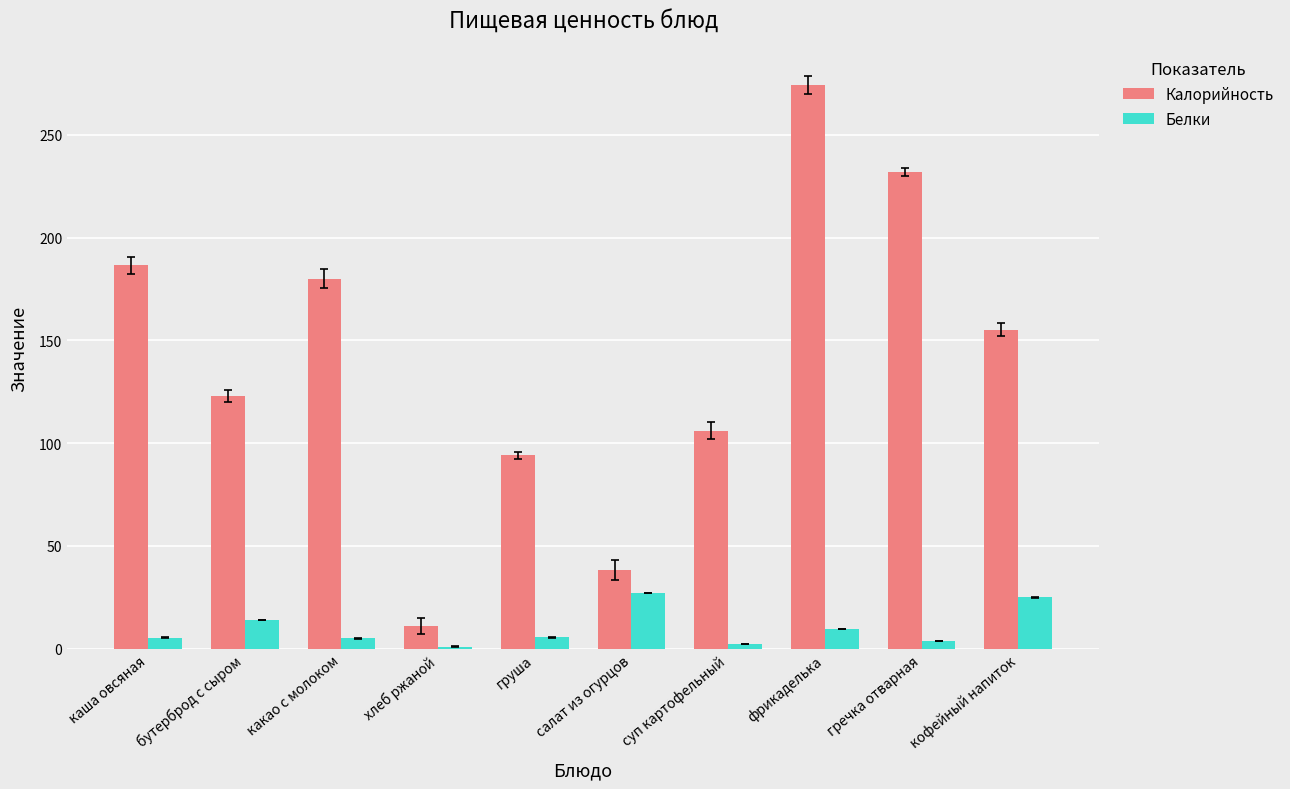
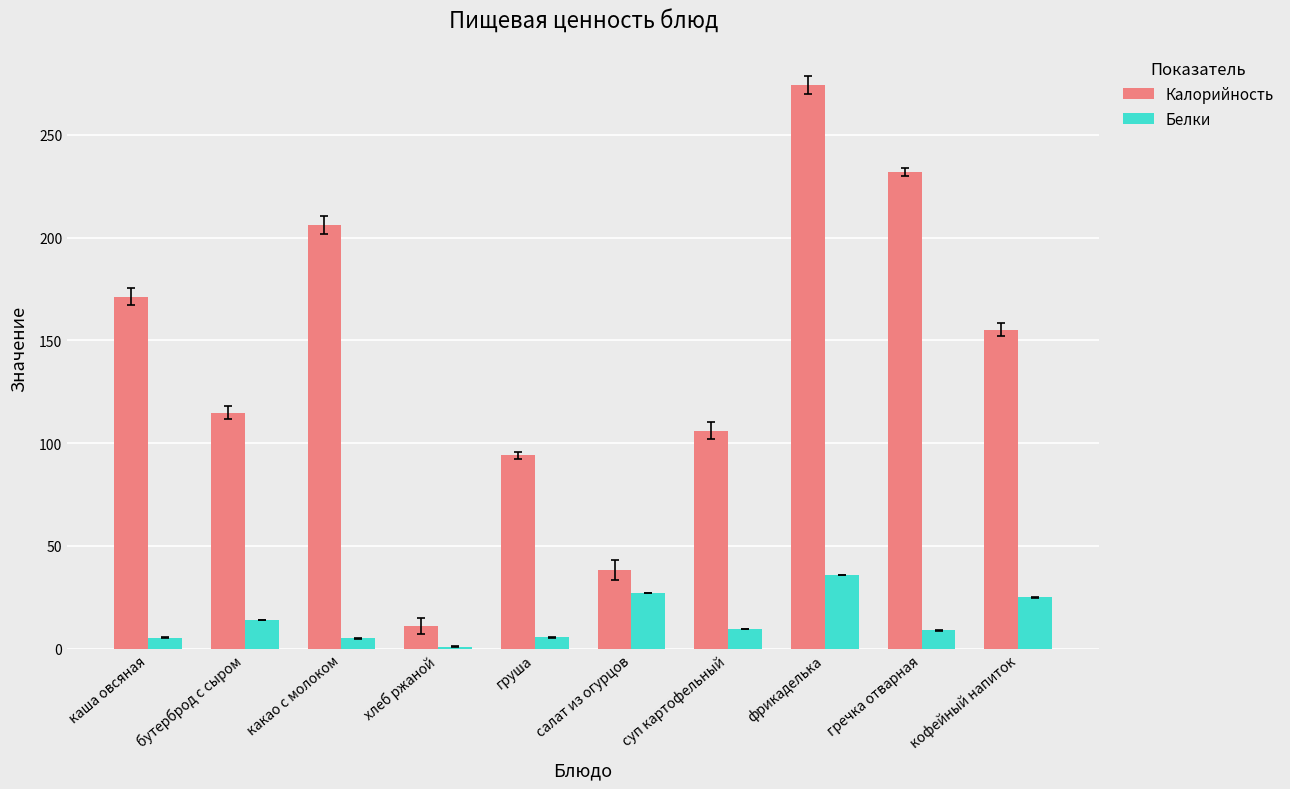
  {
    "Калорийность": {
-     "каша овсяная": 187,
-     "бутерброд с сыром": 123,
-     "какао с молоком": 180,
+     "каша овсяная": 171,
+     "бутерброд с сыром": 115,
+     "какао с молоком": 206,
      "хлеб ржаной": 11,
      "груша": 94,
      "салат из огурцов": 38,
      "суп картофельный": 106,
      "фрикаделька": 274,
      "гречка отварная": 232,
      "кофейный напиток": 155
    },
    "Белки": {
      "каша овсяная": 5,
      "бутерброд с сыром": 14,
      "какао с молоком": 5,
      "груша": 6,
      "салат из огурцов": 27,
-     "суп картофельный": 2,
-     "фрикаделька": 10,
-     "гречка отварная": 4,
+     "суп картофельный": 9,
+     "фрикаделька": 36,
+     "гречка отварная": 9,
      "кофейный напиток": 25
    }
  }
